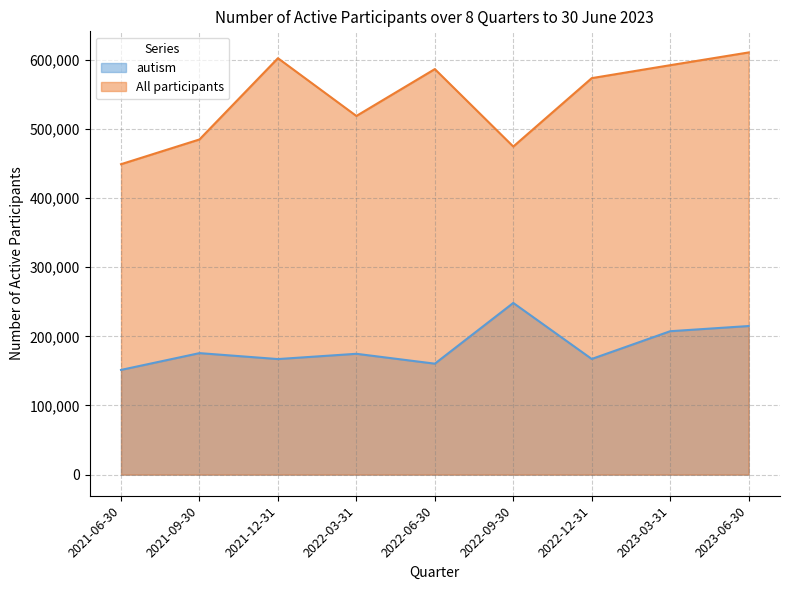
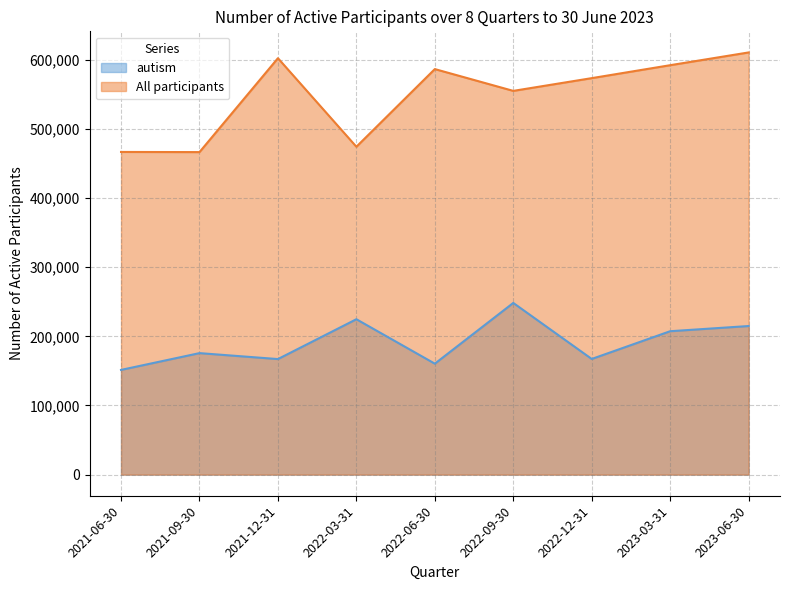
  {
    "autism": {
      "2021-06-30": "150,000",
      "2021-09-30": "180,000",
      "2021-12-31": "170,000",
-     "2022-03-31": "170,000",
+     "2022-03-31": "220,000",
      "2022-06-30": "160,000",
      "2022-09-30": "250,000",
      "2022-12-31": "170,000",
      "2023-03-31": "210,000",
      "2023-06-30": "210,000"
    },
    "All participants": {
-     "2021-06-30": "450,000",
-     "2021-09-30": "480,000",
+     "2021-06-30": "470,000",
+     "2021-09-30": "470,000",
      "2021-12-31": "600,000",
-     "2022-03-31": "520,000",
+     "2022-03-31": "470,000",
      "2022-06-30": "590,000",
-     "2022-09-30": "470,000",
+     "2022-09-30": "550,000",
      "2022-12-31": "570,000",
      "2023-03-31": "590,000",
      "2023-06-30": "610,000"
    }
  }
